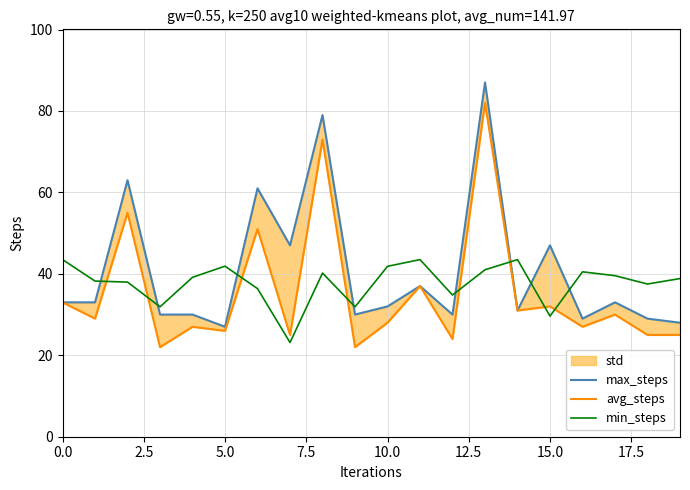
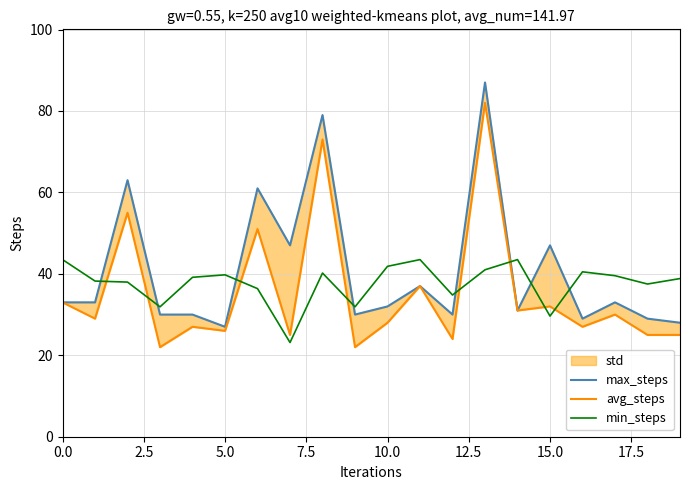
  {
    "min_steps": {
      "0.0": 44,
-     "5.0": 42,
+     "5.0": 40,
      "10.0": 42,
      "15.0": 30
    }
  }
